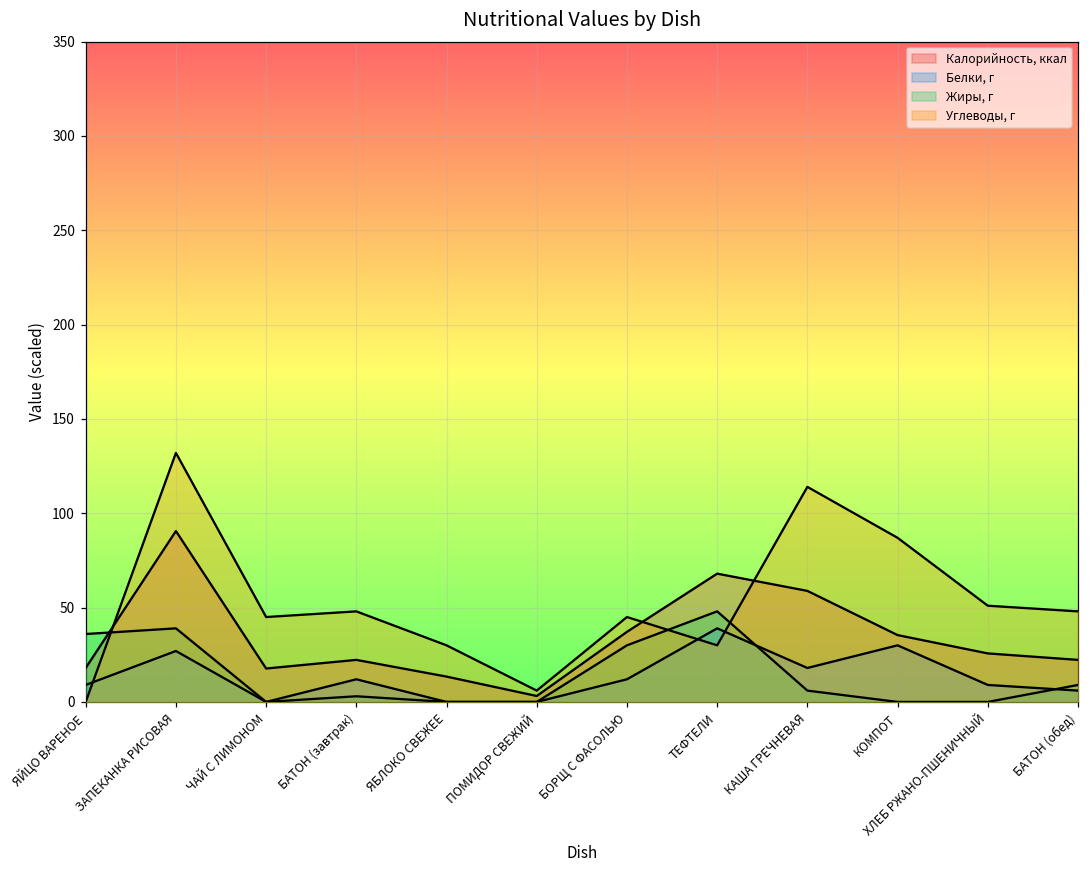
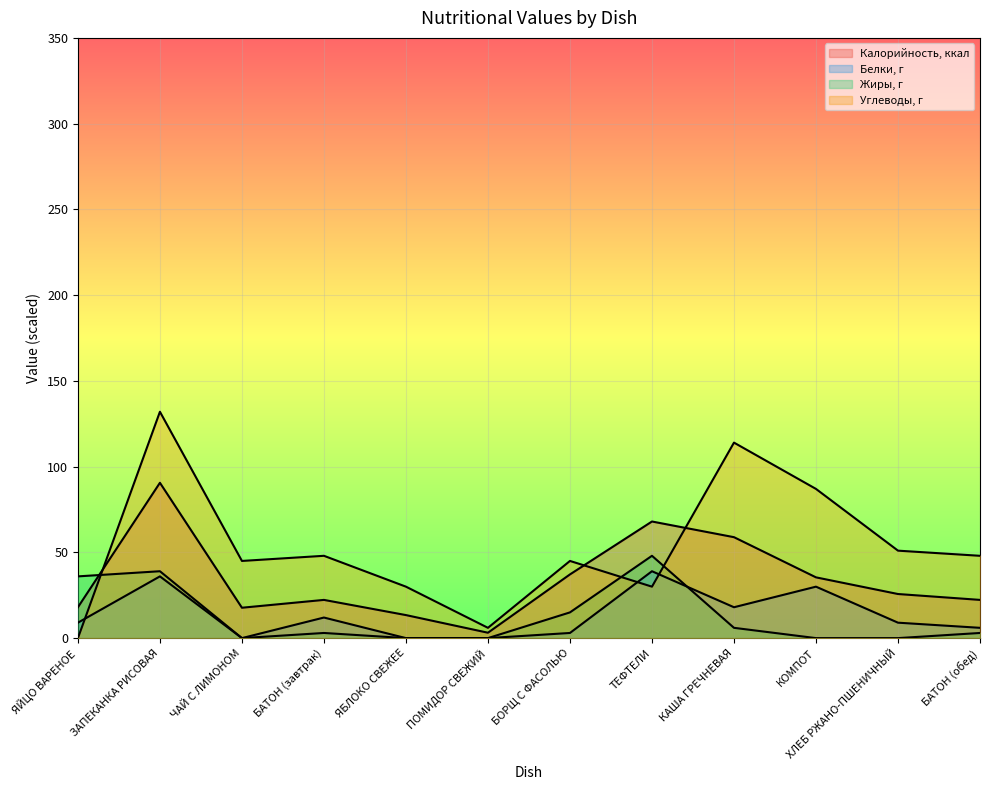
  {
    "Белки, г": {
      "ЯЙЦО ВАРЕНОЕ": 9,
-     "ЗАПЕКАНКА РИСОВАЯ": 27,
+     "ЗАПЕКАНКА РИСОВАЯ": 36,
      "БАТОН (завтрак)": 12,
-     "БОРЩ С ФАСОЛЬЮ": 12,
+     "БОРЩ С ФАСОЛЬЮ": 3,
      "ТЕФТЕЛИ": 39,
      "КАША ГРЕЧНЕВАЯ": 18,
      "КОМПОТ": 30,
      "ХЛЕБ РЖАНО-ПШЕНИЧНЫЙ": 9,
      "БАТОН (обед)": 6
    },
    "Жиры, г": {
      "ЯЙЦО ВАРЕНОЕ": 36,
      "ЗАПЕКАНКА РИСОВАЯ": 39,
      "БАТОН (завтрак)": 3,
-     "БОРЩ С ФАСОЛЬЮ": 30,
+     "БОРЩ С ФАСОЛЬЮ": 15,
      "ТЕФТЕЛИ": 48,
      "КАША ГРЕЧНЕВАЯ": 6,
      "КОМПОТ": 0,
      "ХЛЕБ РЖАНО-ПШЕНИЧНЫЙ": 0,
-     "БАТОН (обед)": 9
+     "БАТОН (обед)": 3
    }
  }
